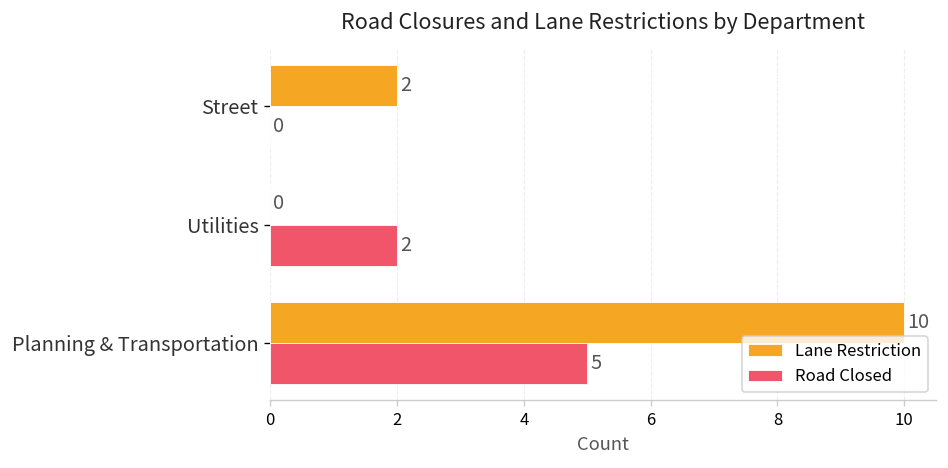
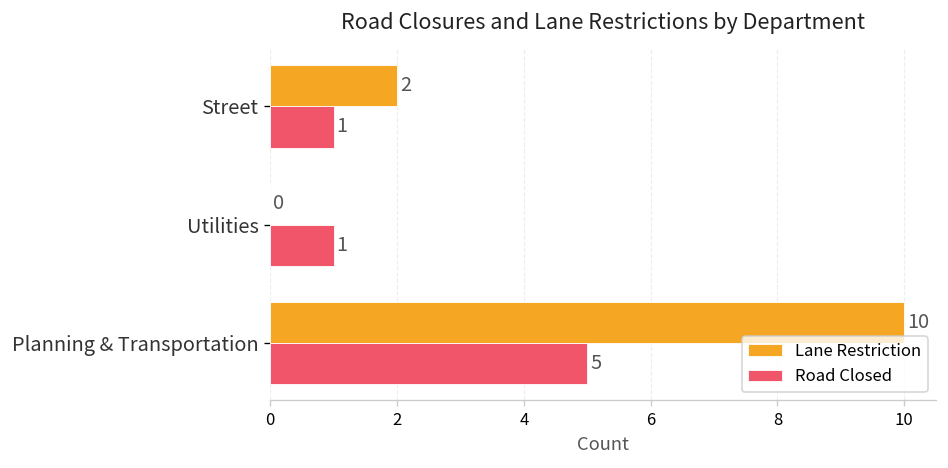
  {
    "Lane Restriction": {
      "Street": 2,
      "Utilities": 0,
      "Planning & Transportation": 10
    },
    "Road Closed": {
-     "Street": 0,
-     "Utilities": 2,
+     "Street": 1,
+     "Utilities": 1,
      "Planning & Transportation": 5
    }
  }
